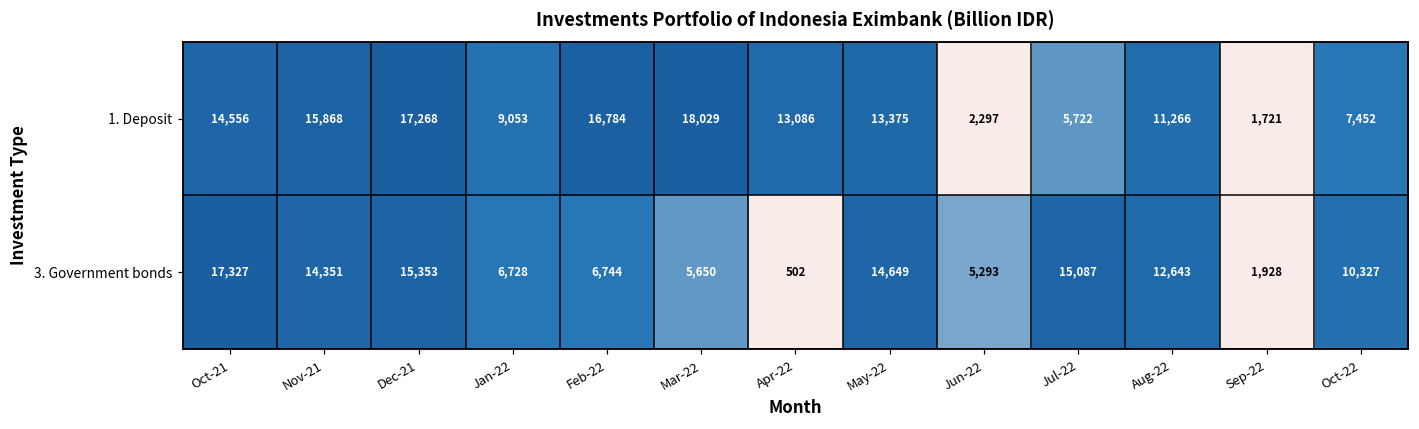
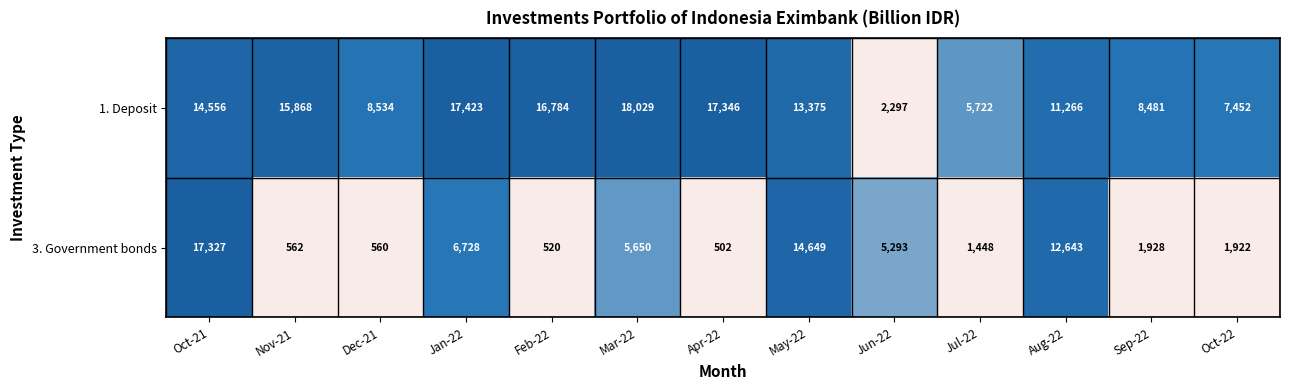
  {
    "1. Deposit": {
      "Oct-21": "14,556",
      "Nov-21": "15,868",
-     "Dec-21": "17,268",
-     "Jan-22": "9,053",
+     "Dec-21": "8,534",
+     "Jan-22": "17,423",
      "Feb-22": "16,784",
      "Mar-22": "18,029",
-     "Apr-22": "13,086",
+     "Apr-22": "17,346",
      "May-22": "13,375",
      "Jun-22": "2,297",
      "Jul-22": "5,722",
      "Aug-22": "11,266",
-     "Sep-22": "1,721",
+     "Sep-22": "8,481",
      "Oct-22": "7,452"
    },
    "3. Government bonds": {
      "Oct-21": "17,327",
-     "Nov-21": "14,351",
-     "Dec-21": "15,353",
+     "Nov-21": "562",
+     "Dec-21": "560",
      "Jan-22": "6,728",
-     "Feb-22": "6,744",
+     "Feb-22": "520",
      "Mar-22": "5,650",
      "Apr-22": "502",
      "May-22": "14,649",
      "Jun-22": "5,293",
-     "Jul-22": "15,087",
+     "Jul-22": "1,448",
      "Aug-22": "12,643",
      "Sep-22": "1,928",
-     "Oct-22": "10,327"
+     "Oct-22": "1,922"
    }
  }
